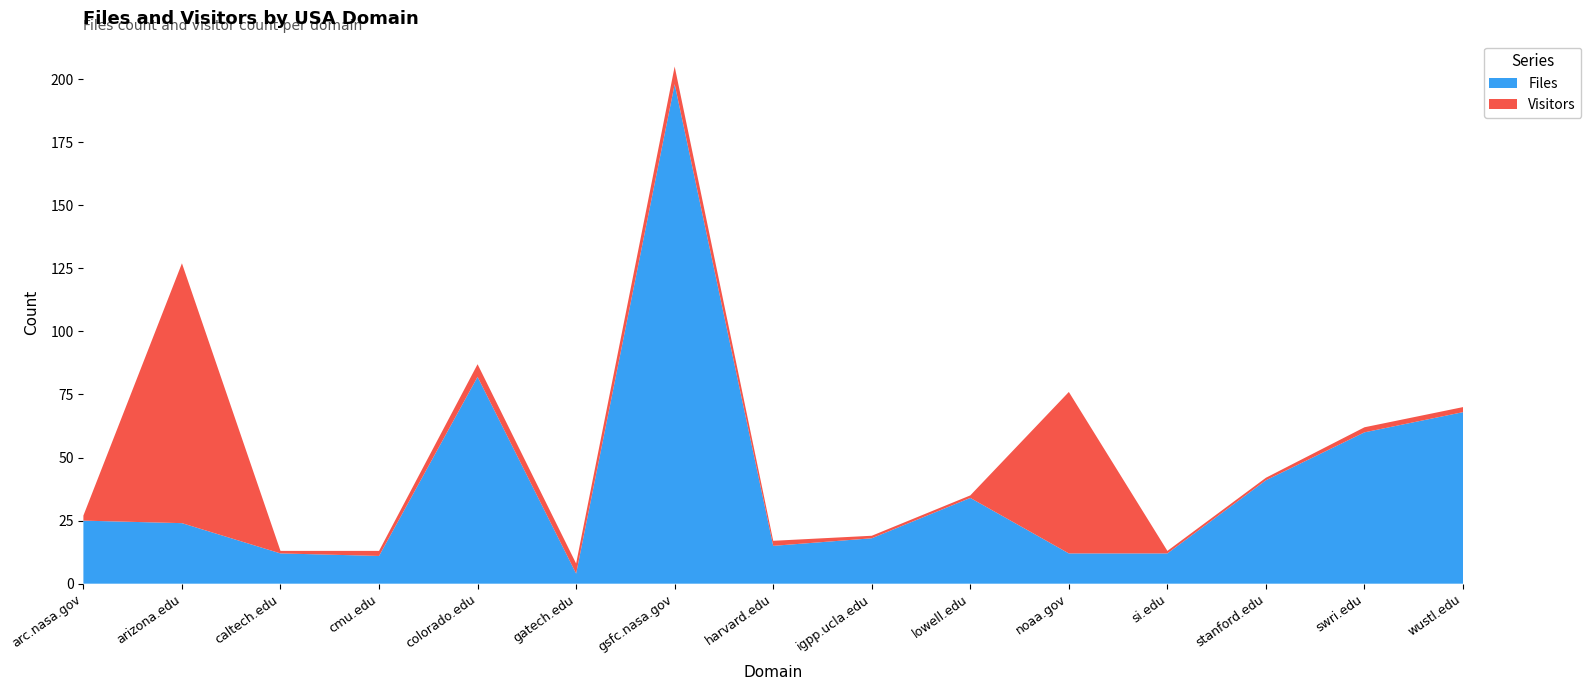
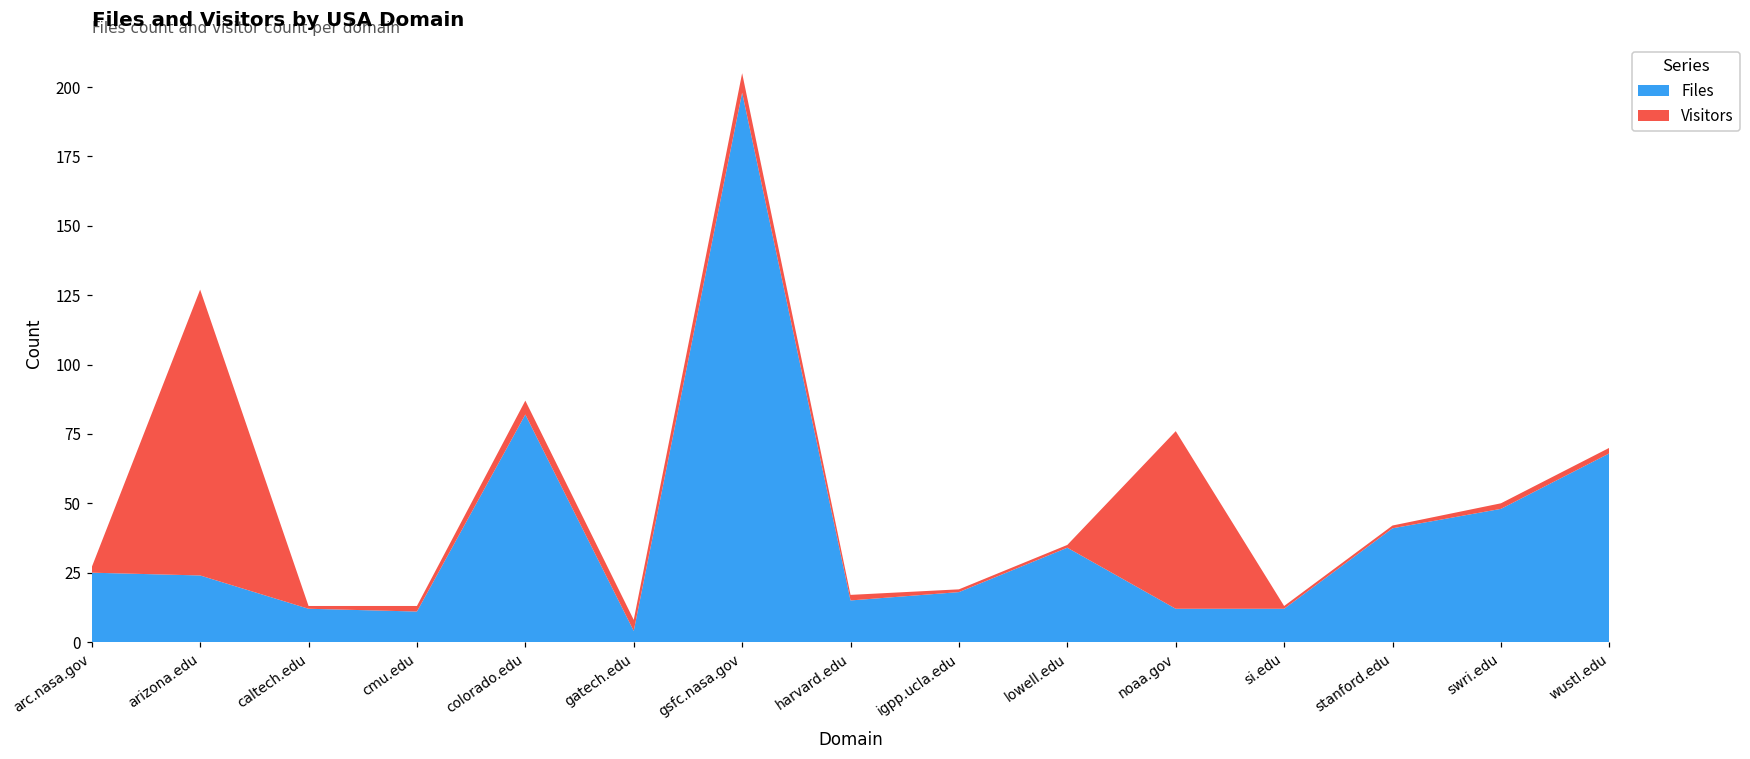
  {
    "Files": {
      "arc.nasa.gov": 25,
      "arizona.edu": 24,
      "cmu.edu": 11,
      "colorado.edu": 82,
      "gatech.edu": 4,
      "gsfc.nasa.gov": 198,
      "harvard.edu": 15,
      "noaa.gov": 12,
      "stanford.edu": 41,
-     "swri.edu": 60,
+     "swri.edu": 48,
      "wustl.edu": 68
    },
    "Visitors": {
      "arc.nasa.gov": 2,
      "arizona.edu": 103,
      "cmu.edu": 2,
      "colorado.edu": 5,
      "gatech.edu": 4,
      "gsfc.nasa.gov": 7,
      "harvard.edu": 2,
      "noaa.gov": 64,
      "stanford.edu": 1,
      "swri.edu": 2,
      "wustl.edu": 2
    }
  }
